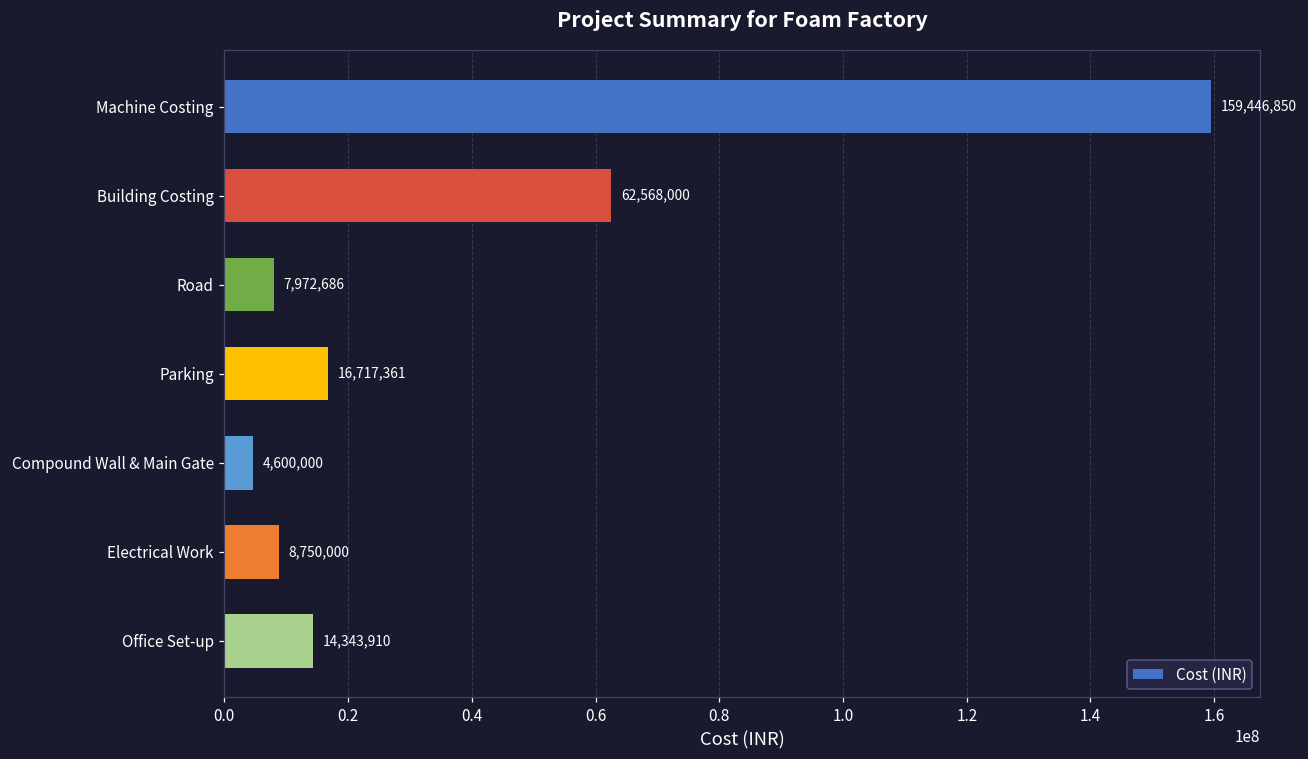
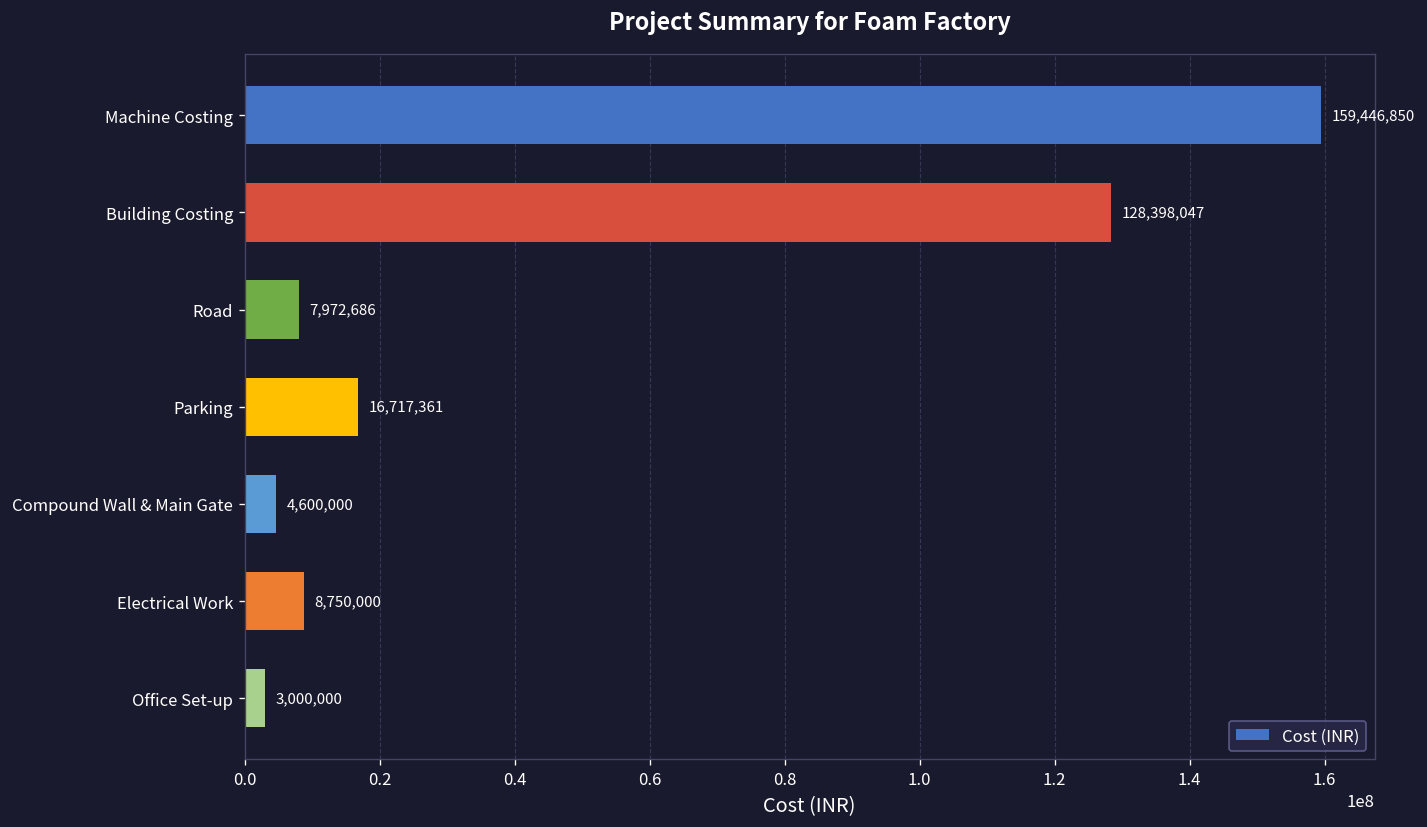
  {
    "Machine Costing": "159,446,850",
-   "Building Costing": "62,568,000",
+   "Building Costing": "128,398,047",
    "Road": "7,972,686",
    "Parking": "16,717,361",
    "Compound Wall & Main Gate": "4,600,000",
    "Electrical Work": "8,750,000",
-   "Office Set-up": "14,343,910"
+   "Office Set-up": "3,000,000"
  }
